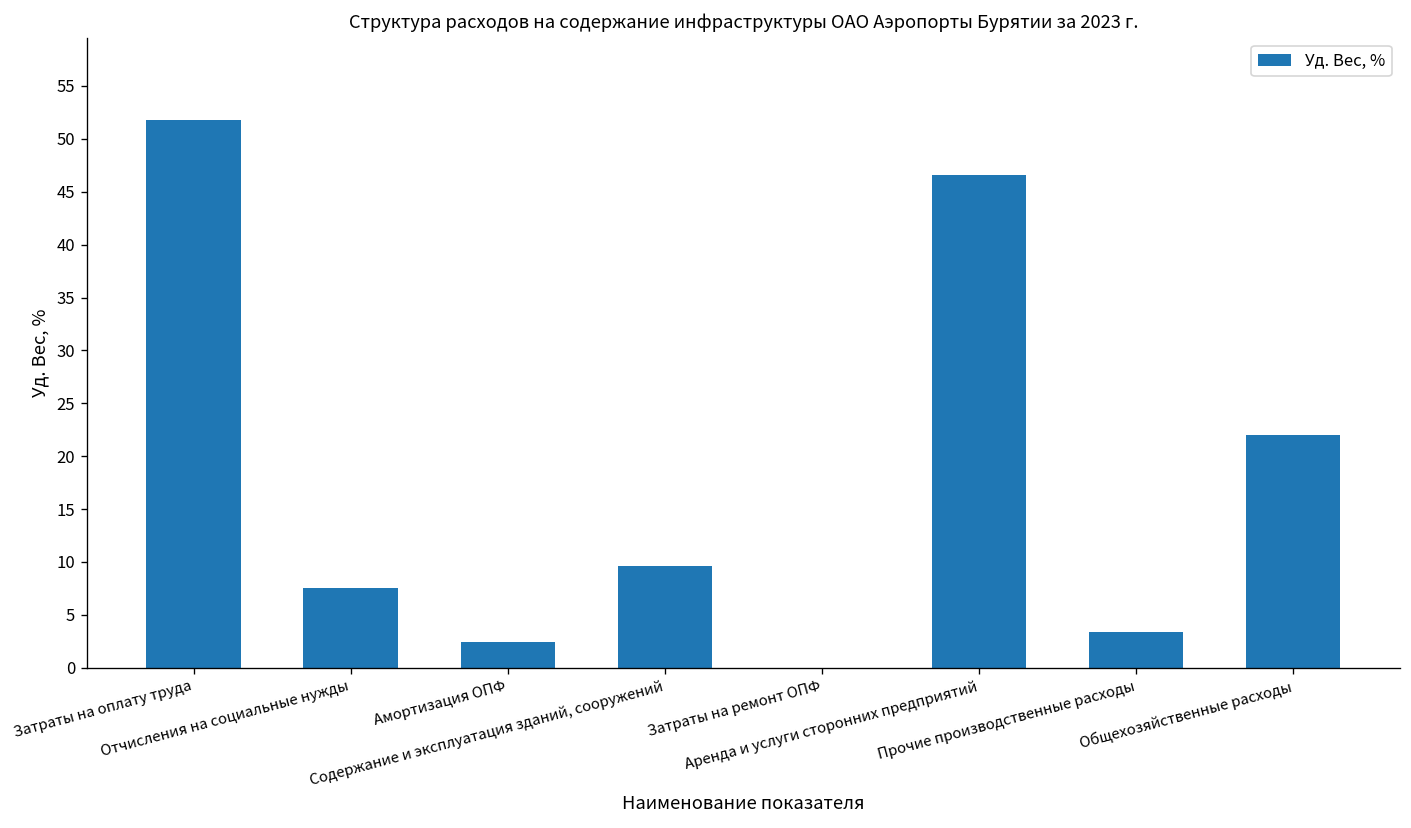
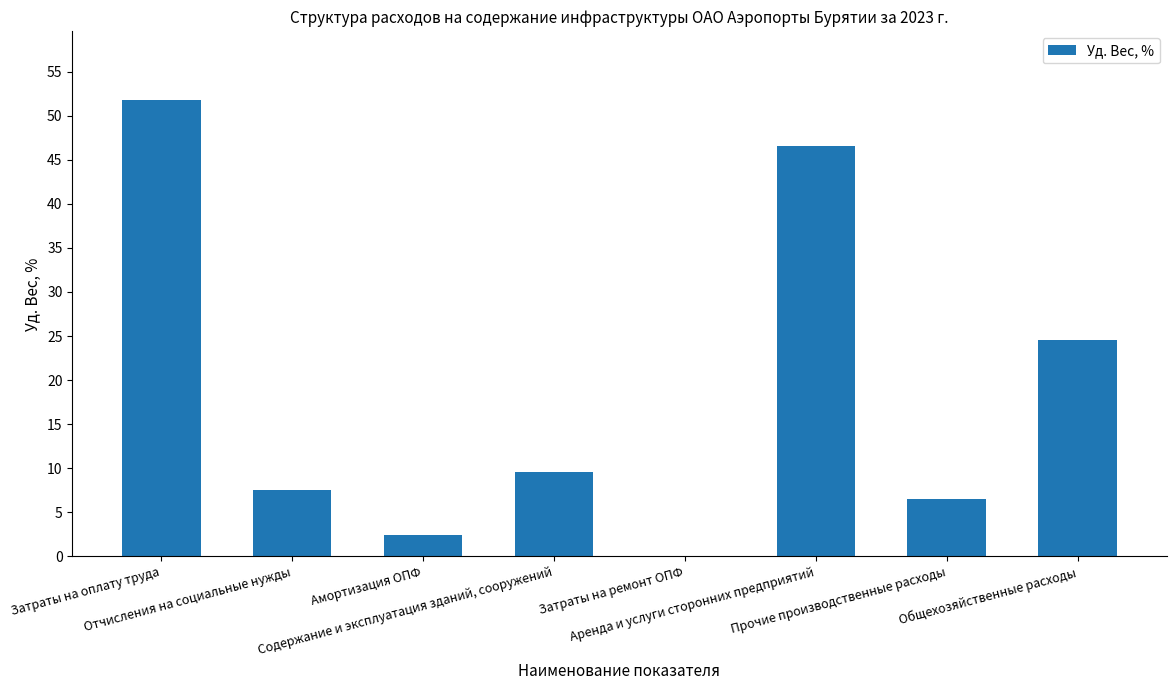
  {
    "Затраты на оплату труда": 52,
    "Отчисления на социальные нужды": 8,
    "Амортизация ОПФ": 2,
    "Содержание и эксплуатация зданий, сооружений": 10,
    "Затраты на ремонт ОПФ": 0,
    "Аренда и услуги сторонних предприятий": 47,
-   "Прочие производственные расходы": 3,
-   "Общехозяйственные расходы": 22
+   "Прочие производственные расходы": 7,
+   "Общехозяйственные расходы": 25
  }
